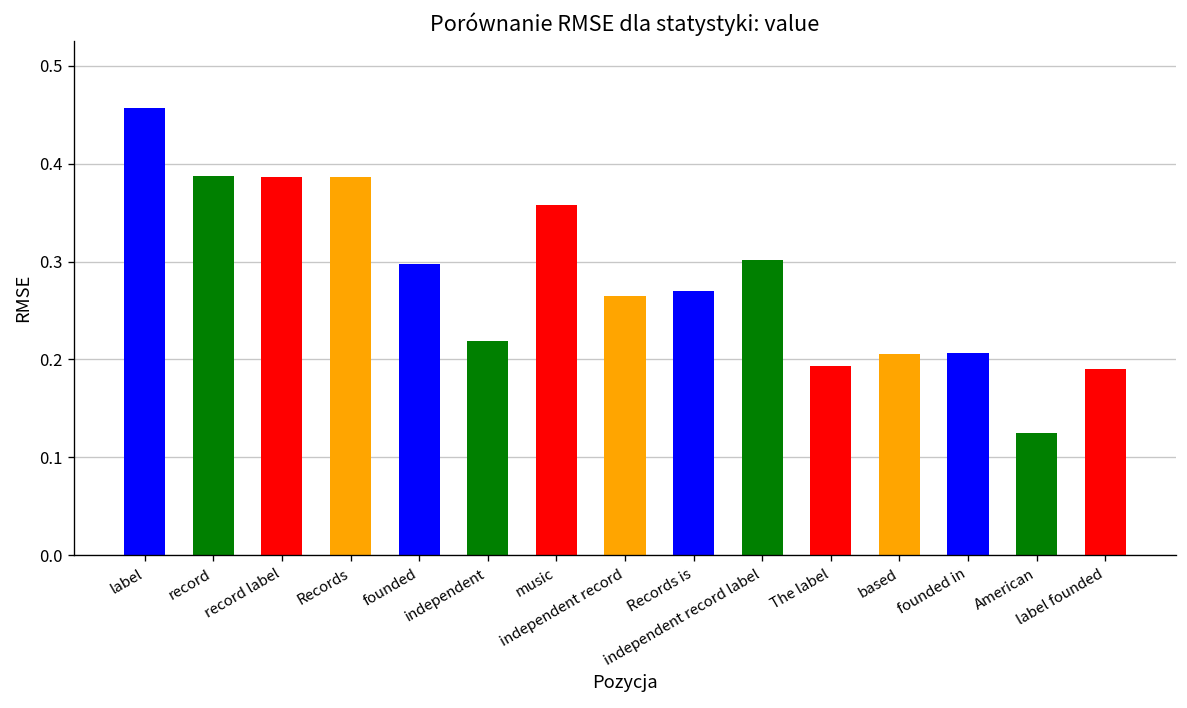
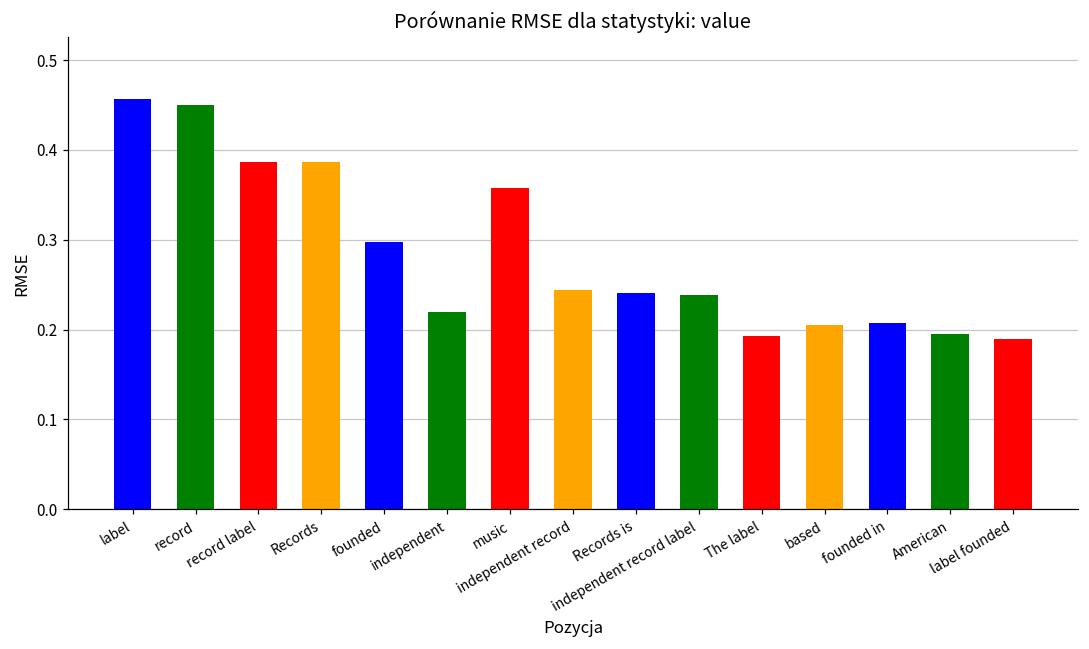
  {
    "label": 0.46,
-   "record": 0.39,
+   "record": 0.45,
    "record label": 0.39,
    "Records": 0.39,
    "founded": 0.30,
    "independent": 0.22,
    "music": 0.36,
-   "independent record": 0.27,
-   "Records is": 0.27,
-   "independent record label": 0.30,
+   "independent record": 0.24,
+   "Records is": 0.24,
+   "independent record label": 0.24,
    "The label": 0.19,
    "based": 0.21,
    "founded in": 0.21,
-   "American": 0.12,
+   "American": 0.20,
    "label founded": 0.19
  }
